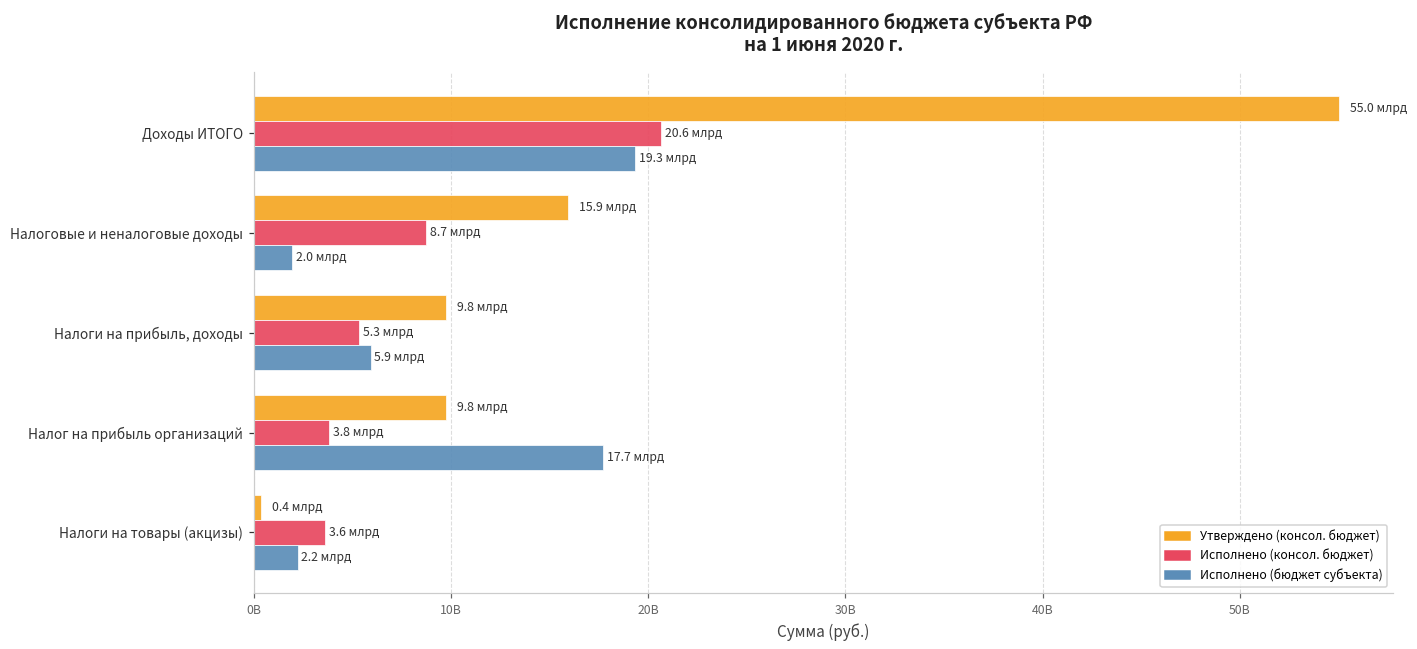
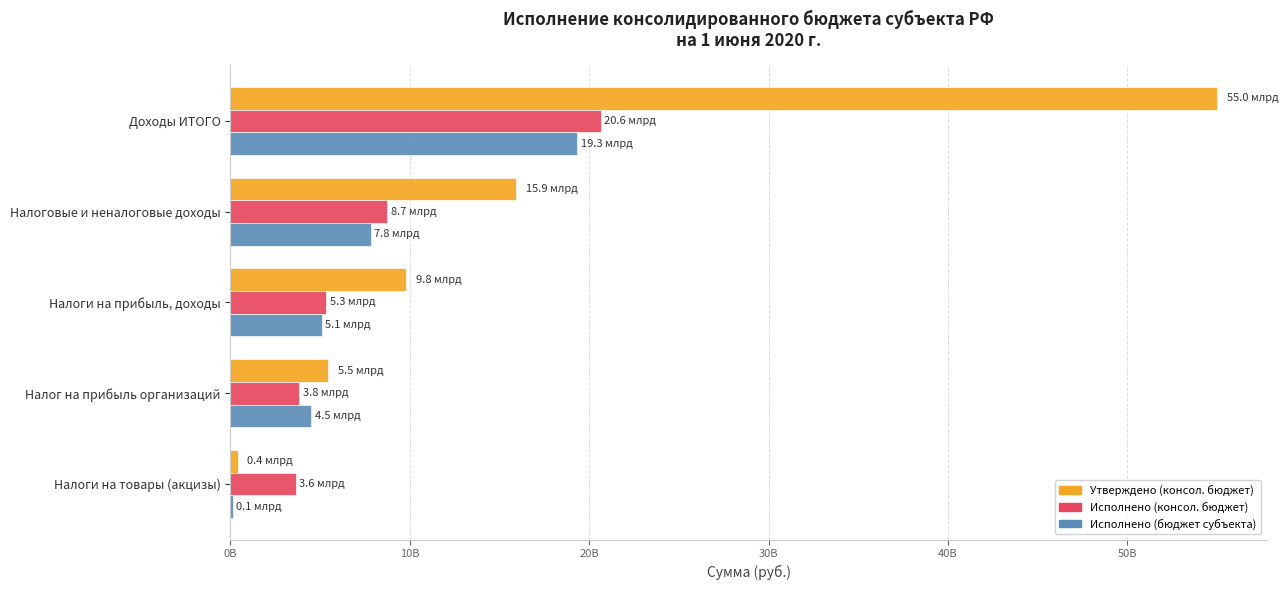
  {
    "Утверждено (консол. бюджет)": {
-     "Налог на прибыль организаций": 9.8
+     "Налог на прибыль организаций": 5.5
    },
    "Исполнено (бюджет субъекта)": {
-     "Налоговые и неналоговые доходы": 2.0,
-     "Налоги на прибыль, доходы": 5.9,
-     "Налог на прибыль организаций": 17.7,
-     "Налоги на товары (акцизы)": 2.2
+     "Налоговые и неналоговые доходы": 7.8,
+     "Налоги на прибыль, доходы": 5.1,
+     "Налог на прибыль организаций": 4.5,
+     "Налоги на товары (акцизы)": 0.1
    }
  }
